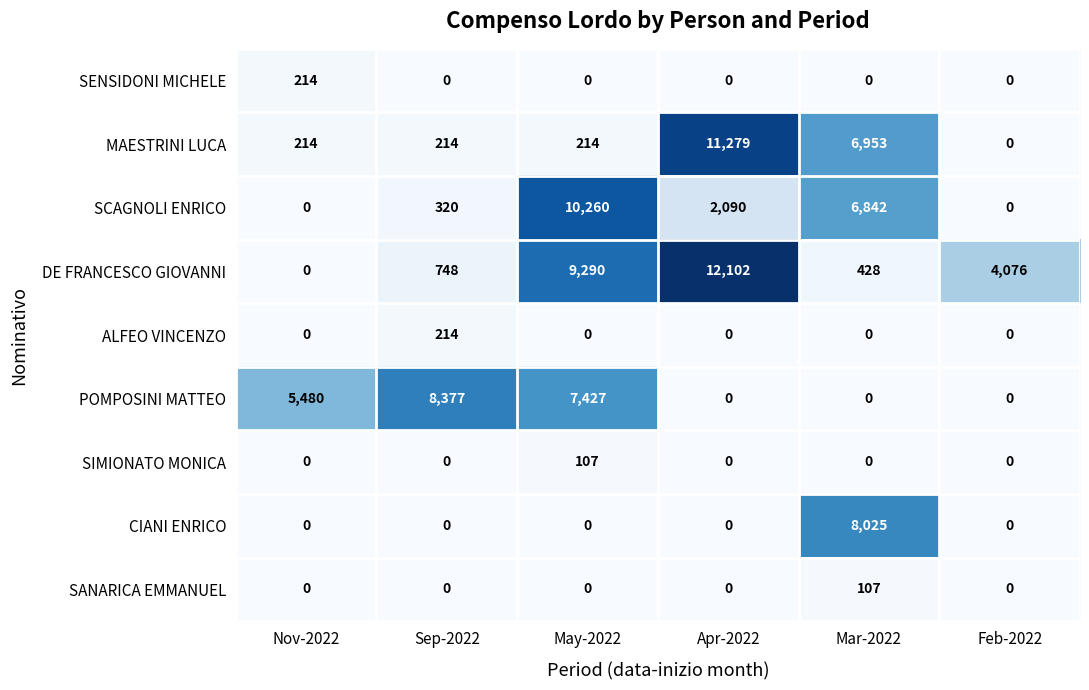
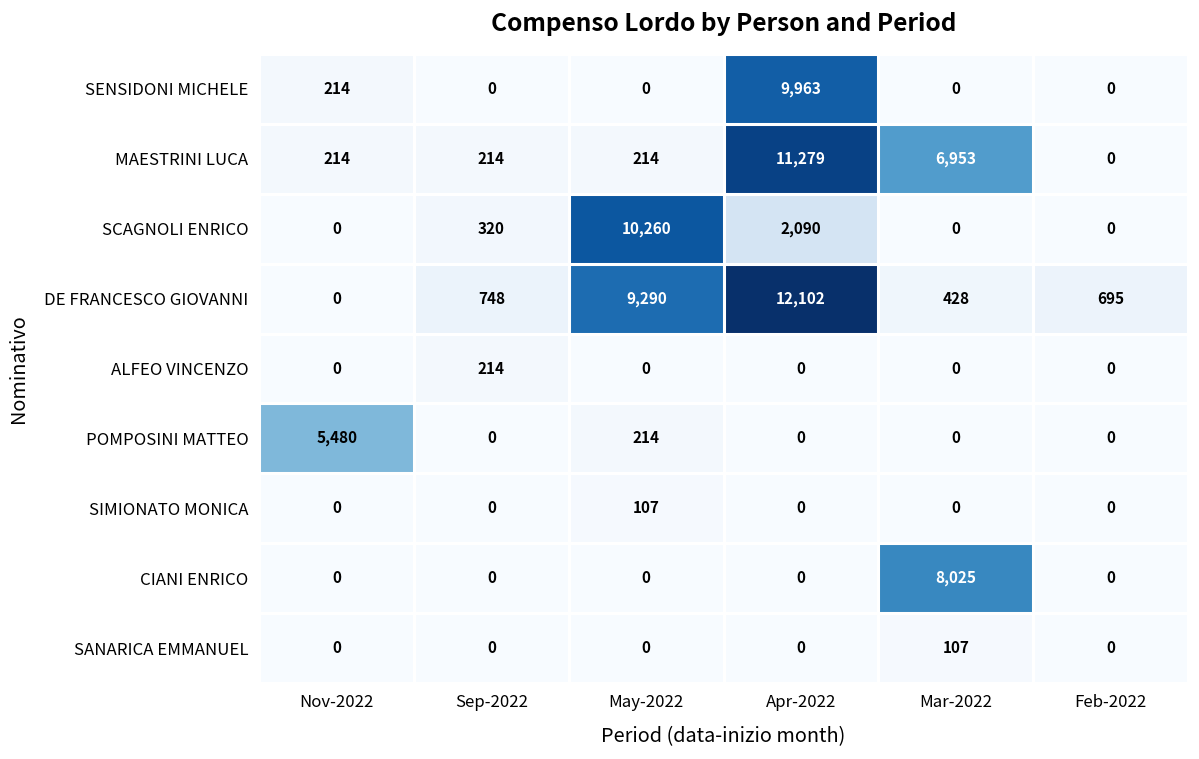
  {
    "SENSIDONI MICHELE": {
      "Nov-2022": "214",
      "Sep-2022": "0",
      "May-2022": "0",
-     "Apr-2022": "0",
+     "Apr-2022": "9,963",
      "Mar-2022": "0",
      "Feb-2022": "0"
    },
    "MAESTRINI LUCA": {
      "Nov-2022": "214",
      "Sep-2022": "214",
      "May-2022": "214",
      "Apr-2022": "11,279",
      "Mar-2022": "6,953",
      "Feb-2022": "0"
    },
    "SCAGNOLI ENRICO": {
      "Nov-2022": "0",
      "Sep-2022": "320",
      "May-2022": "10,260",
      "Apr-2022": "2,090",
-     "Mar-2022": "6,842",
+     "Mar-2022": "0",
      "Feb-2022": "0"
    },
    "DE FRANCESCO GIOVANNI": {
      "Nov-2022": "0",
      "Sep-2022": "748",
      "May-2022": "9,290",
      "Apr-2022": "12,102",
      "Mar-2022": "428",
-     "Feb-2022": "4,076"
+     "Feb-2022": "695"
    },
    "ALFEO VINCENZO": {
      "Nov-2022": "0",
      "Sep-2022": "214",
      "May-2022": "0",
      "Apr-2022": "0",
      "Mar-2022": "0",
      "Feb-2022": "0"
    },
    "POMPOSINI MATTEO": {
      "Nov-2022": "5,480",
-     "Sep-2022": "8,377",
-     "May-2022": "7,427",
+     "Sep-2022": "0",
+     "May-2022": "214",
      "Apr-2022": "0",
      "Mar-2022": "0",
      "Feb-2022": "0"
    },
    "SIMIONATO MONICA": {
      "Nov-2022": "0",
      "Sep-2022": "0",
      "May-2022": "107",
      "Apr-2022": "0",
      "Mar-2022": "0",
      "Feb-2022": "0"
    },
    "CIANI ENRICO": {
      "Nov-2022": "0",
      "Sep-2022": "0",
      "May-2022": "0",
      "Apr-2022": "0",
      "Mar-2022": "8,025",
      "Feb-2022": "0"
    },
    "SANARICA EMMANUEL": {
      "Nov-2022": "0",
      "Sep-2022": "0",
      "May-2022": "0",
      "Apr-2022": "0",
      "Mar-2022": "107",
      "Feb-2022": "0"
    }
  }
